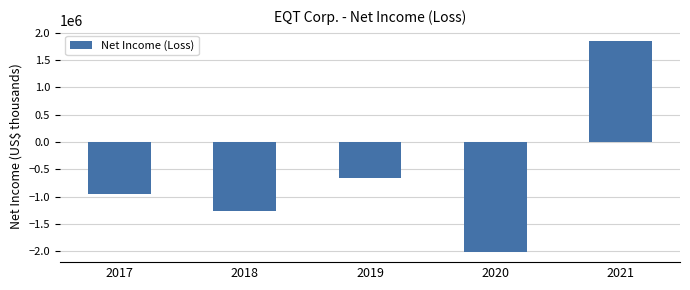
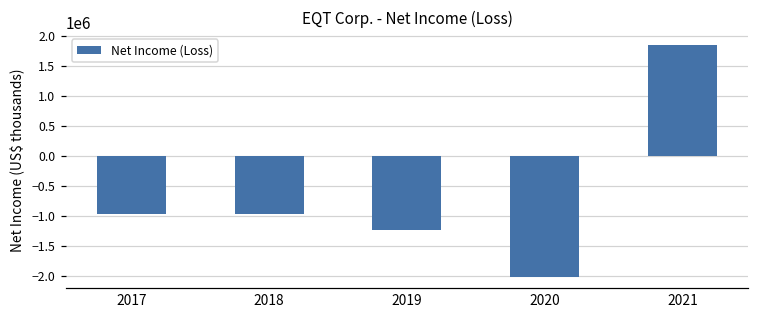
  {
    "2017": -1000000,
-   "2018": -1300000,
-   "2019": -700000,
+   "2018": -1000000,
+   "2019": -1200000,
    "2020": -2000000,
    "2021": 1900000
  }
